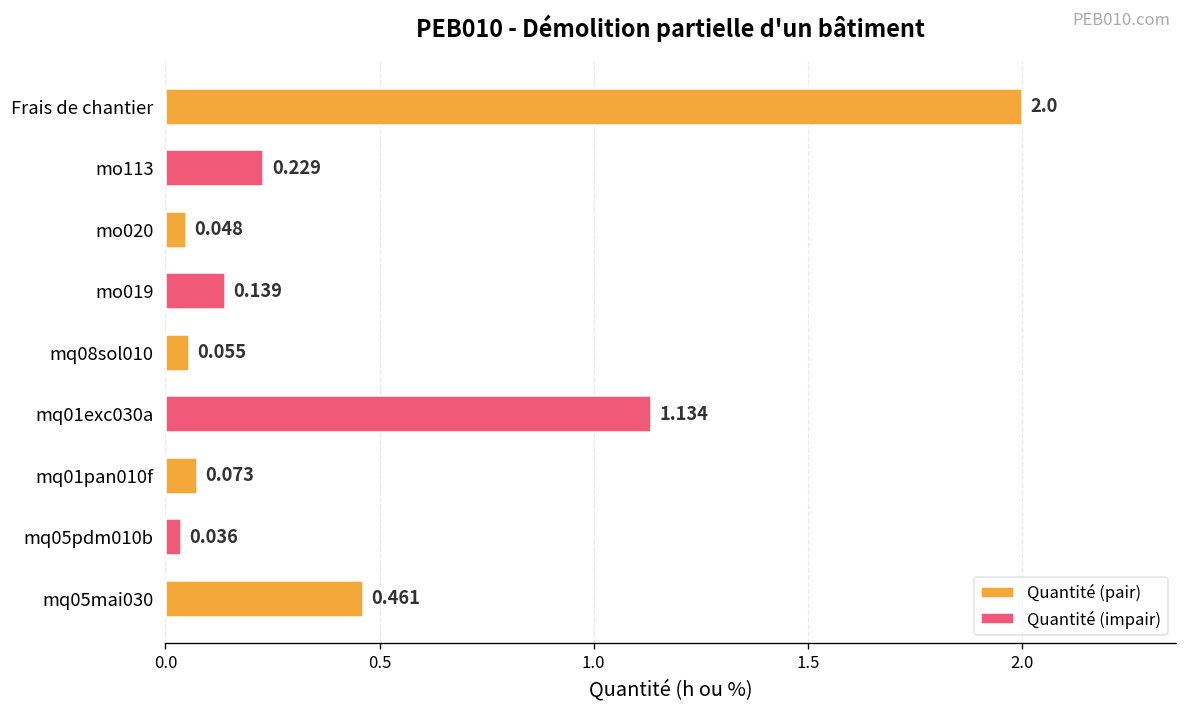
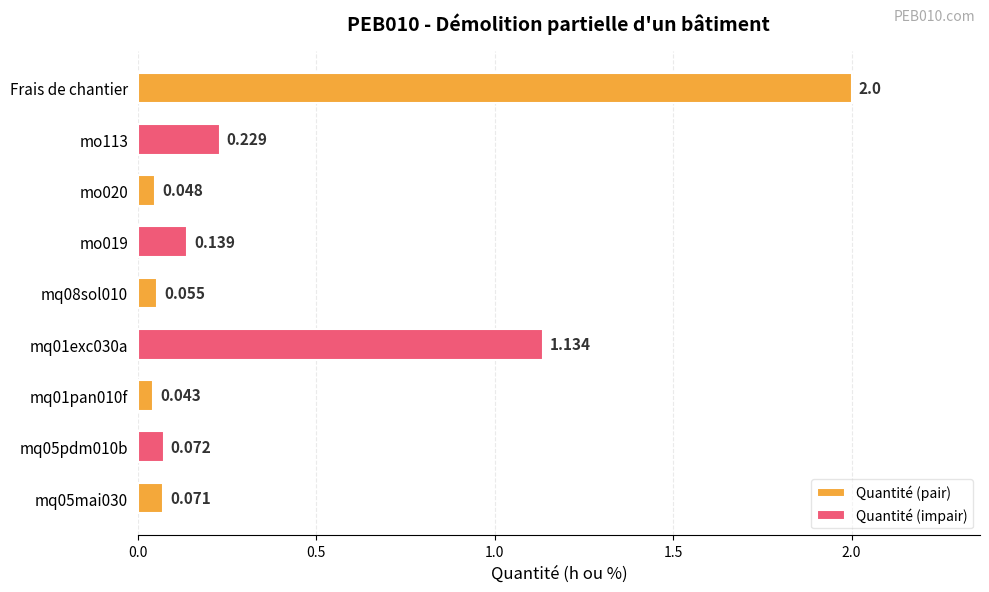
  {
    "Quantité (pair)": {
      "Frais de chantier": 2.0,
      "mo020": 0.048,
      "mq08sol010": 0.055,
-     "mq01pan010f": 0.073,
-     "mq05mai030": 0.461
+     "mq01pan010f": 0.043,
+     "mq05mai030": 0.071
    },
    "Quantité (impair)": {
      "mo113": 0.229,
      "mo019": 0.139,
      "mq01exc030a": 1.134,
-     "mq05pdm010b": 0.036
+     "mq05pdm010b": 0.072
    }
  }
